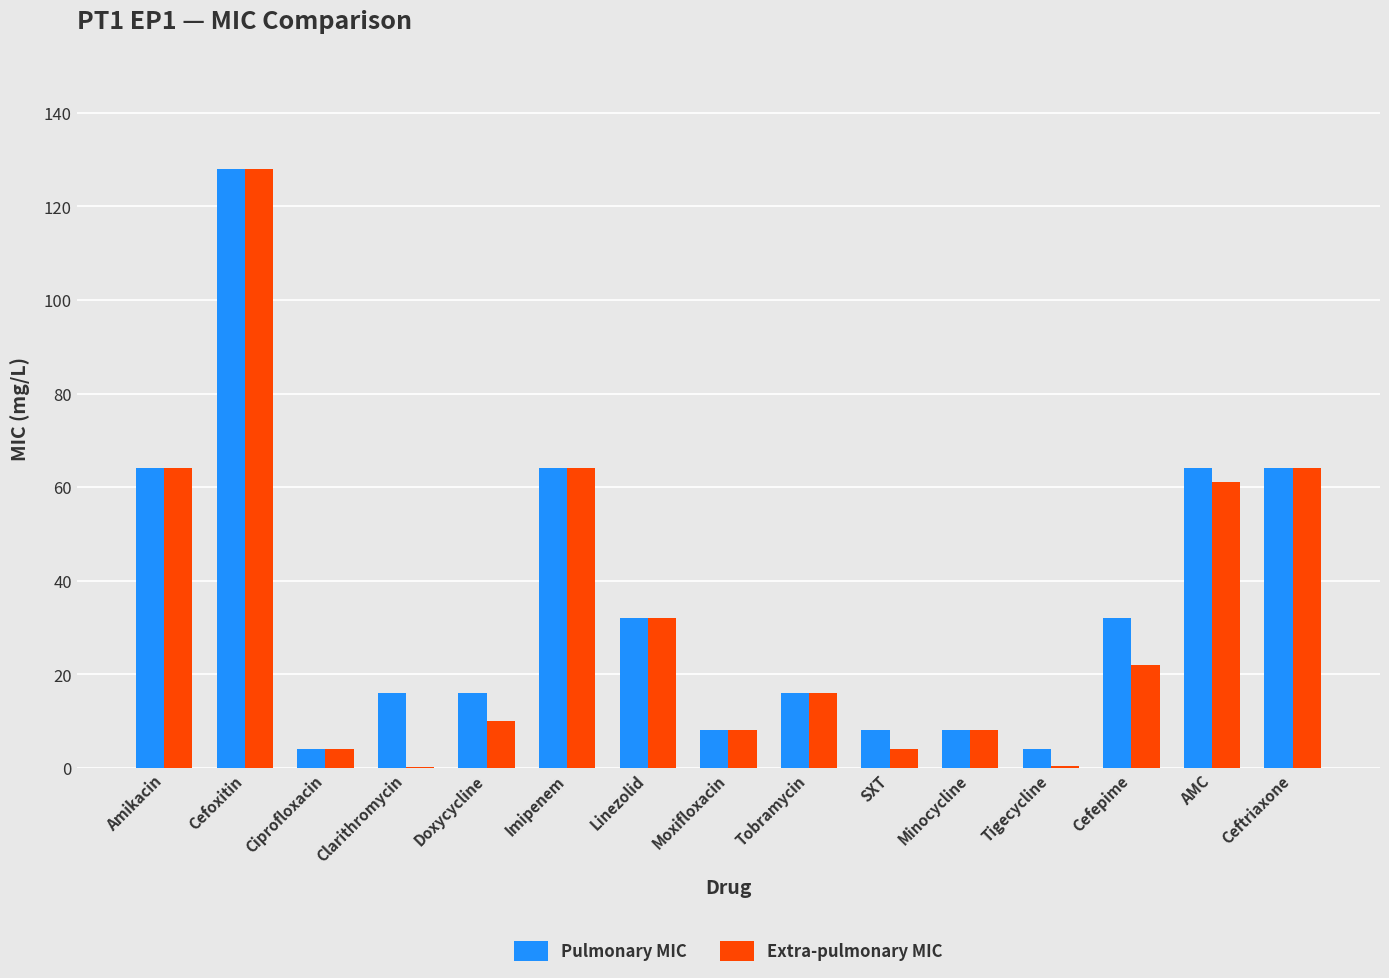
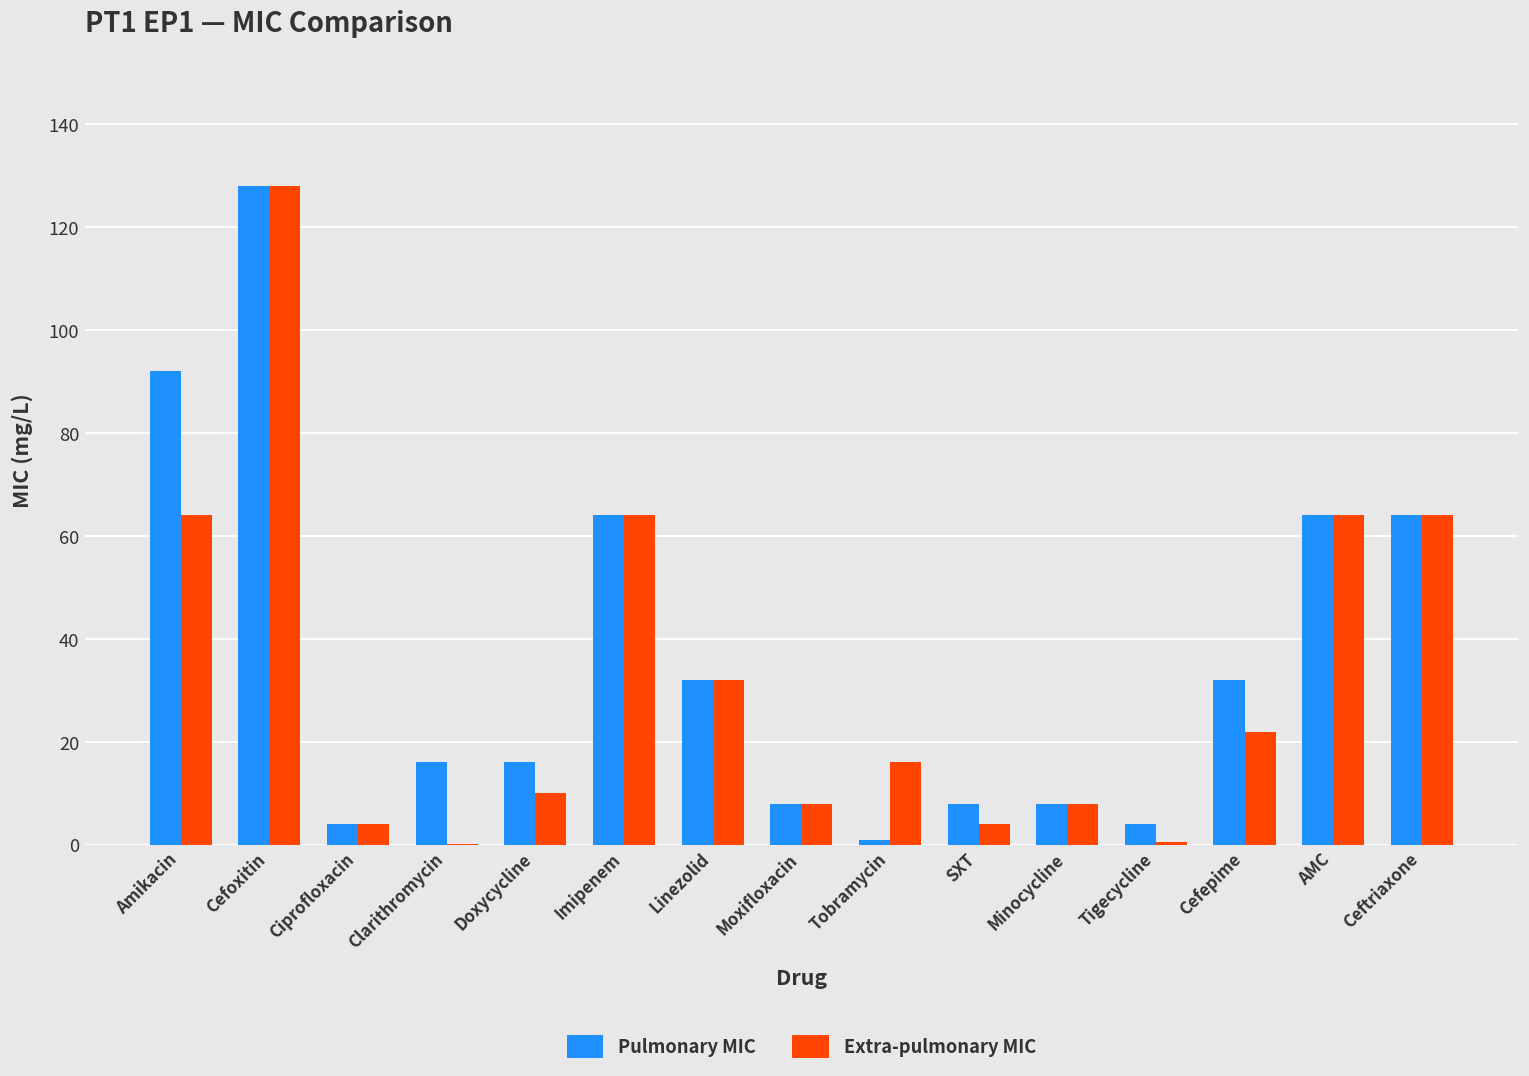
  {
    "Pulmonary MIC": {
-     "Amikacin": 64,
+     "Amikacin": 92,
      "Cefoxitin": 128,
      "Ciprofloxacin": 4,
      "Clarithromycin": 16,
      "Doxycycline": 16,
      "Imipenem": 64,
      "Linezolid": 32,
      "Moxifloxacin": 8,
-     "Tobramycin": 16,
+     "Tobramycin": 1,
      "SXT": 8,
      "Minocycline": 8,
      "Tigecycline": 4,
      "Cefepime": 32,
      "AMC": 64,
      "Ceftriaxone": 64
    },
    "Extra-pulmonary MIC": {
      "Amikacin": 64,
      "Cefoxitin": 128,
      "Ciprofloxacin": 4,
      "Doxycycline": 10,
      "Imipenem": 64,
      "Linezolid": 32,
      "Moxifloxacin": 8,
      "Tobramycin": 16,
      "SXT": 4,
      "Minocycline": 8,
      "Cefepime": 22,
-     "AMC": 61,
+     "AMC": 64,
      "Ceftriaxone": 64
    }
  }
